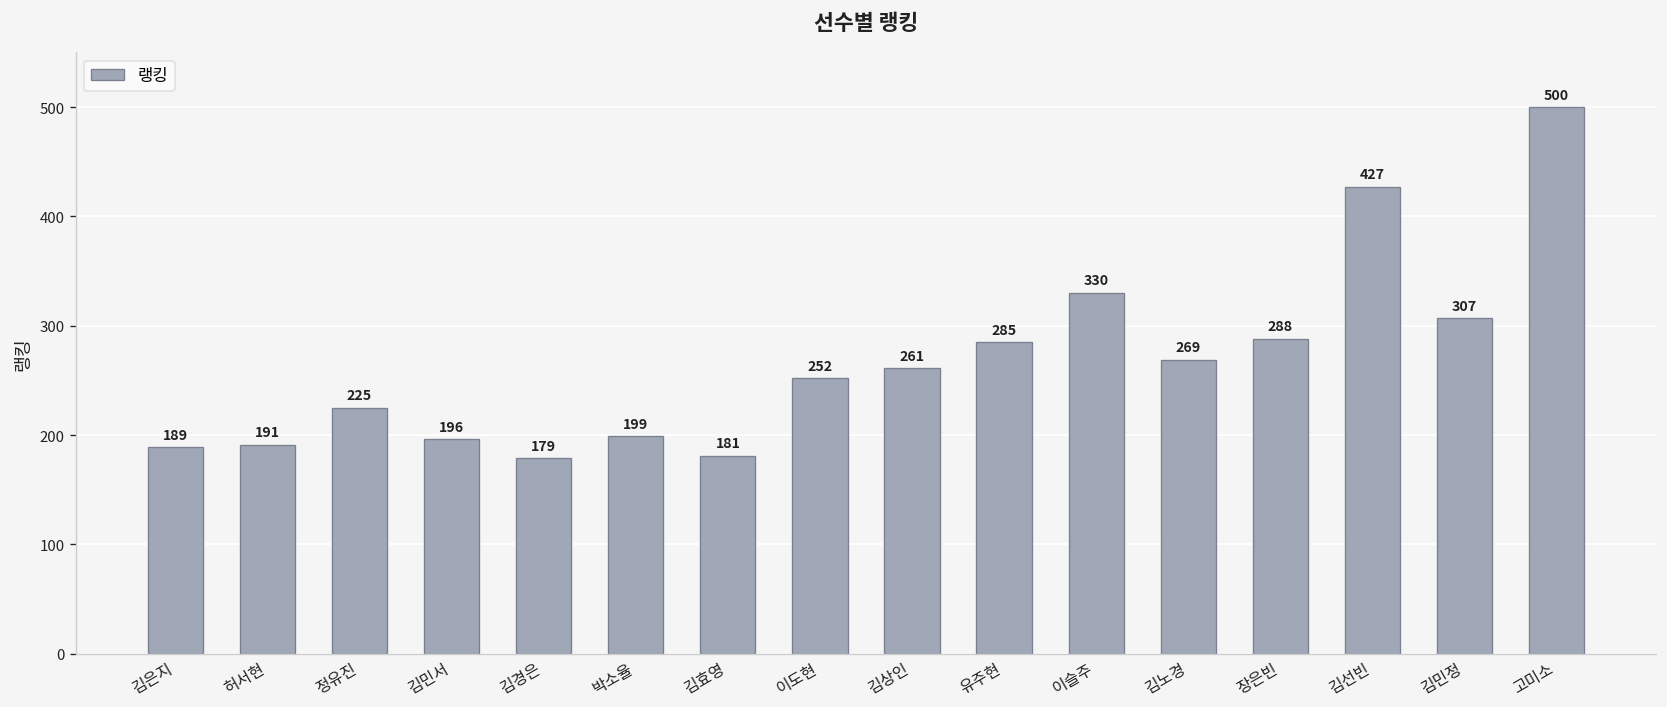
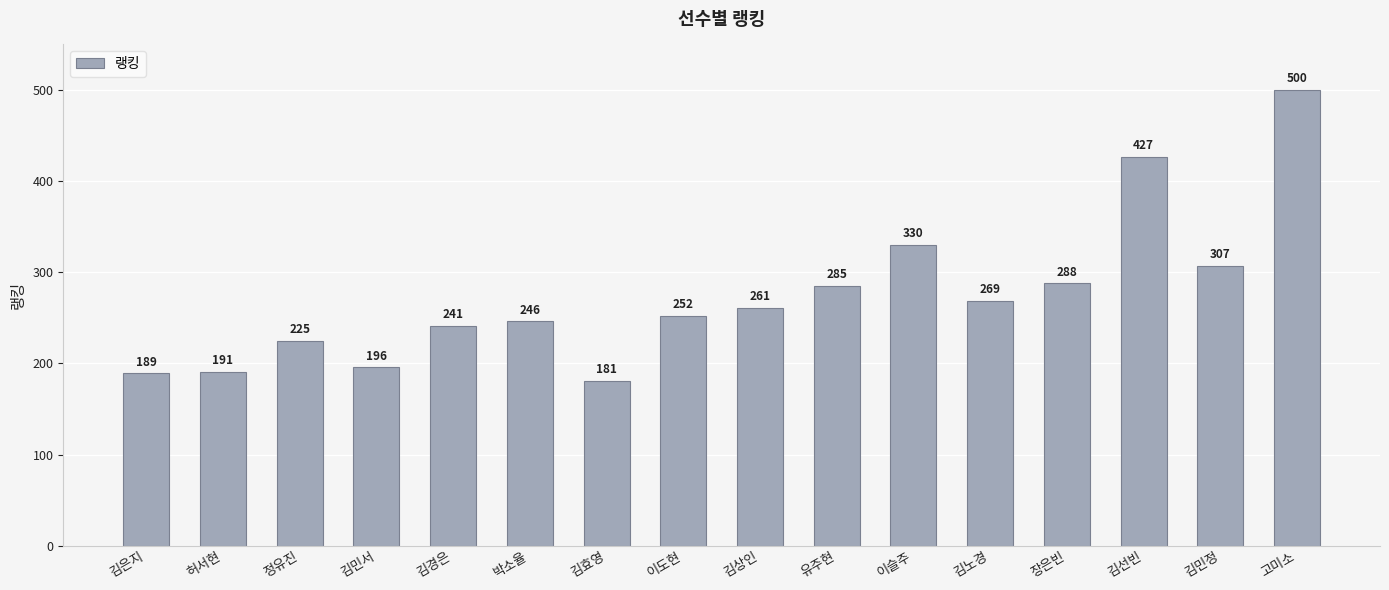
  {
    "김은지": 189,
    "허서현": 191,
    "정유진": 225,
    "김민서": 196,
-   "김경은": 179,
-   "박소율": 199,
+   "김경은": 241,
+   "박소율": 246,
    "김효영": 181,
    "이도현": 252,
    "김상인": 261,
    "유주현": 285,
    "이슬주": 330,
    "김노경": 269,
    "장은빈": 288,
    "김선빈": 427,
    "김민정": 307,
    "고미소": 500
  }
